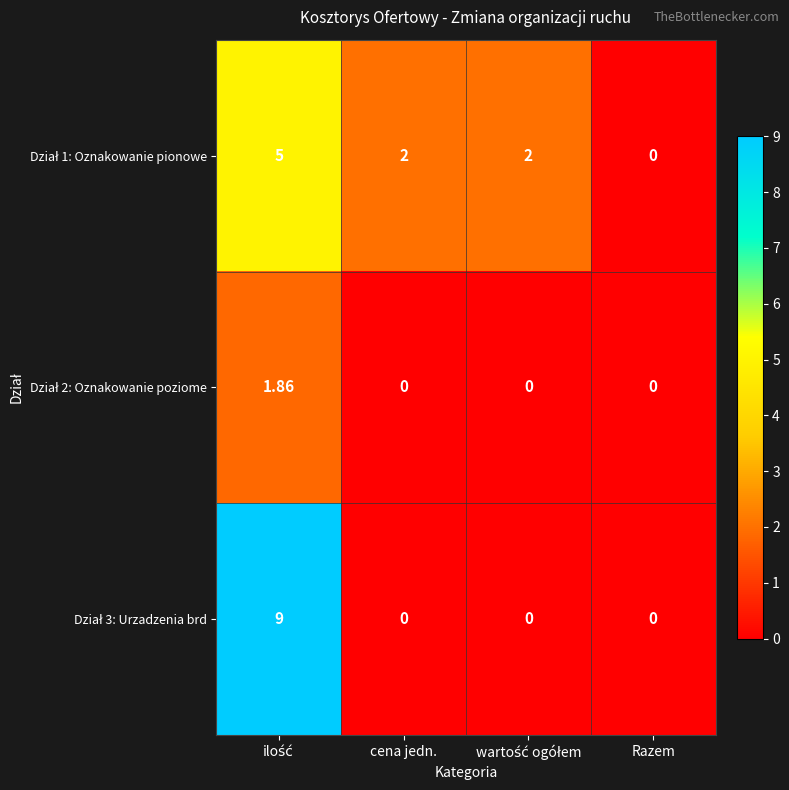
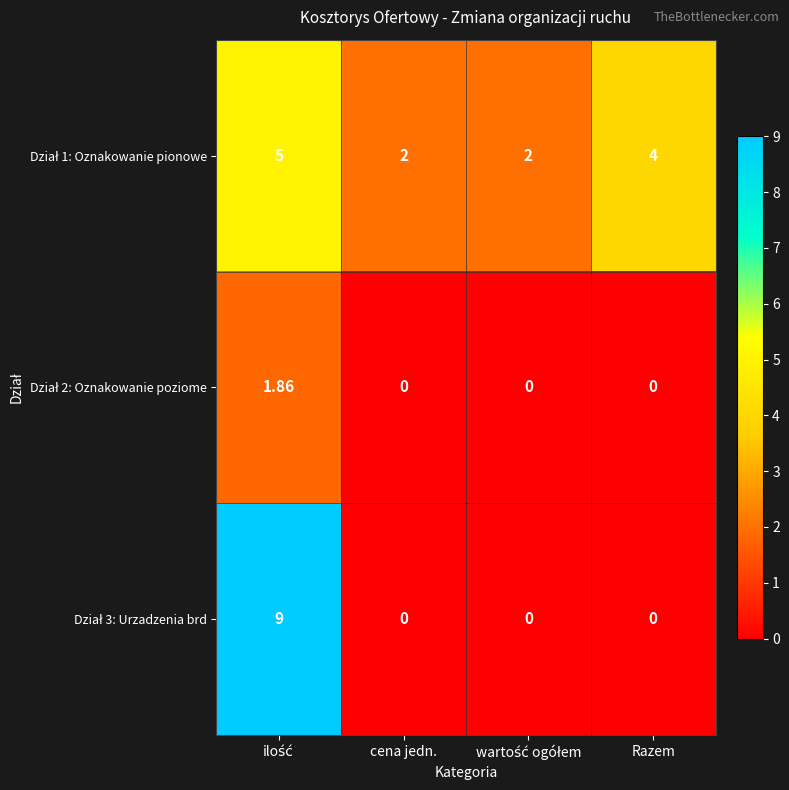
  {
    "Dział 1: Oznakowanie pionowe": {
      "ilość": 5,
      "cena jedn.": 2,
      "wartość ogółem": 2,
-     "Razem": 0
+     "Razem": 4
    },
    "Dział 2: Oznakowanie poziome": {
      "ilość": 1.86,
      "cena jedn.": 0,
      "wartość ogółem": 0,
      "Razem": 0
    },
    "Dział 3: Urzadzenia brd": {
      "ilość": 9,
      "cena jedn.": 0,
      "wartość ogółem": 0,
      "Razem": 0
    }
  }
